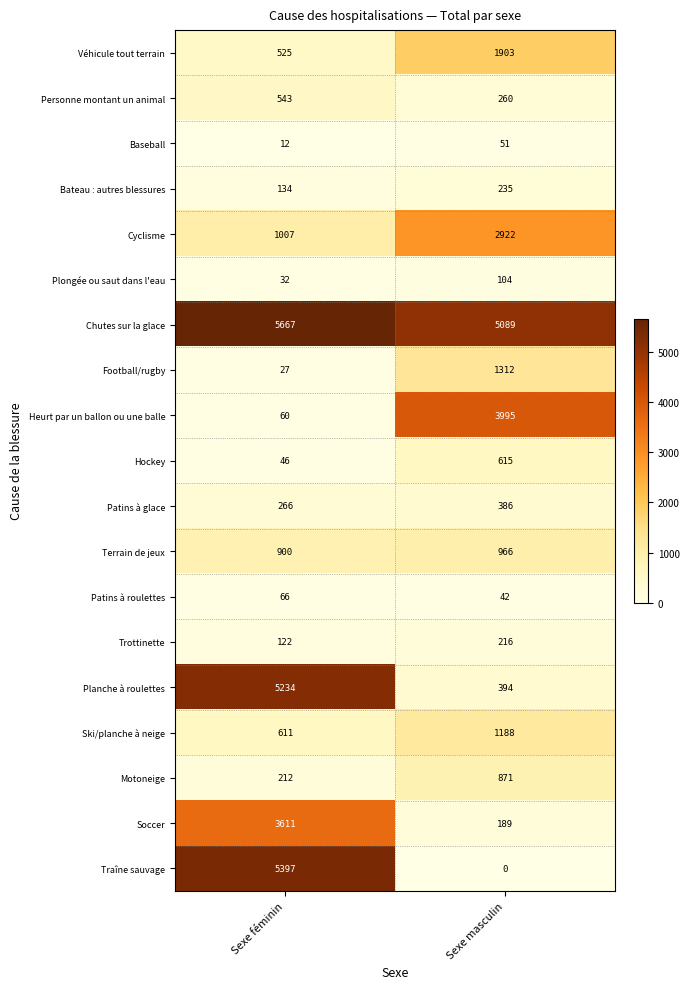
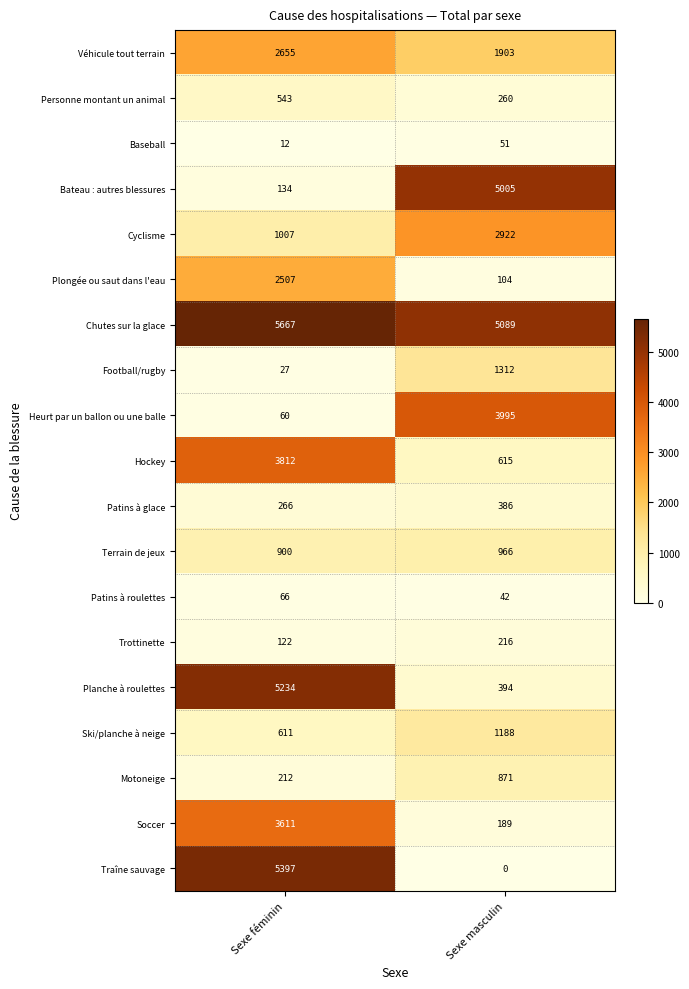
  {
    "Véhicule tout terrain": {
-     "Sexe féminin": 525,
+     "Sexe féminin": 2655,
      "Sexe masculin": 1903
    },
    "Personne montant un animal": {
      "Sexe féminin": 543,
      "Sexe masculin": 260
    },
    "Baseball": {
      "Sexe féminin": 12,
      "Sexe masculin": 51
    },
    "Bateau : autres blessures": {
      "Sexe féminin": 134,
-     "Sexe masculin": 235
+     "Sexe masculin": 5005
    },
    "Cyclisme": {
      "Sexe féminin": 1007,
      "Sexe masculin": 2922
    },
    "Plongée ou saut dans l'eau": {
-     "Sexe féminin": 32,
+     "Sexe féminin": 2507,
      "Sexe masculin": 104
    },
    "Chutes sur la glace": {
      "Sexe féminin": 5667,
      "Sexe masculin": 5089
    },
    "Football/rugby": {
      "Sexe féminin": 27,
      "Sexe masculin": 1312
    },
    "Heurt par un ballon ou une balle": {
      "Sexe féminin": 60,
      "Sexe masculin": 3995
    },
    "Hockey": {
-     "Sexe féminin": 46,
+     "Sexe féminin": 3812,
      "Sexe masculin": 615
    },
    "Patins à glace": {
      "Sexe féminin": 266,
      "Sexe masculin": 386
    },
    "Terrain de jeux": {
      "Sexe féminin": 900,
      "Sexe masculin": 966
    },
    "Patins à roulettes": {
      "Sexe féminin": 66,
      "Sexe masculin": 42
    },
    "Trottinette": {
      "Sexe féminin": 122,
      "Sexe masculin": 216
    },
    "Planche à roulettes": {
      "Sexe féminin": 5234,
      "Sexe masculin": 394
    },
    "Ski/planche à neige": {
      "Sexe féminin": 611,
      "Sexe masculin": 1188
    },
    "Motoneige": {
      "Sexe féminin": 212,
      "Sexe masculin": 871
    },
    "Soccer": {
      "Sexe féminin": 3611,
      "Sexe masculin": 189
    },
    "Traîne sauvage": {
      "Sexe féminin": 5397,
      "Sexe masculin": 0
    }
  }
